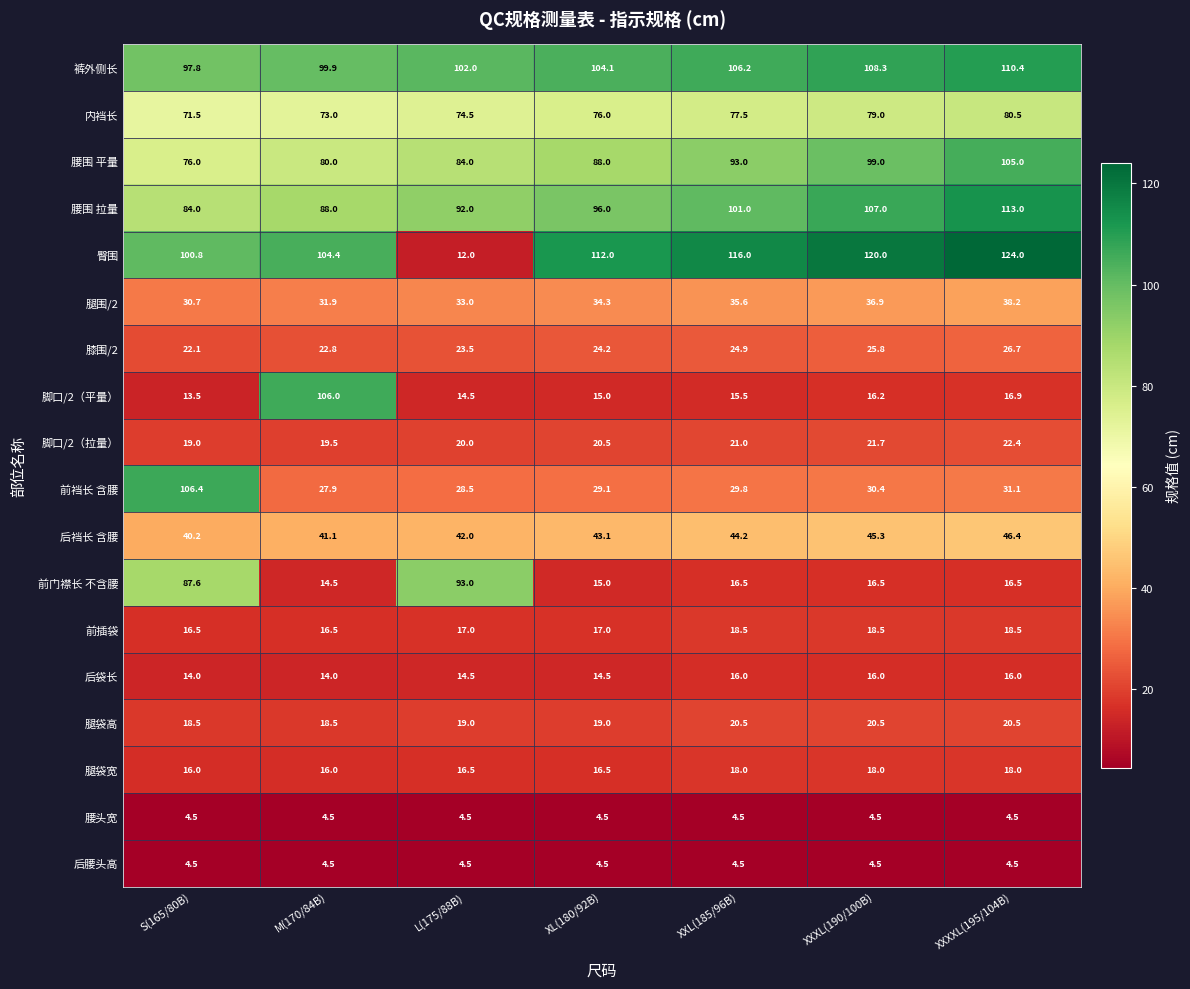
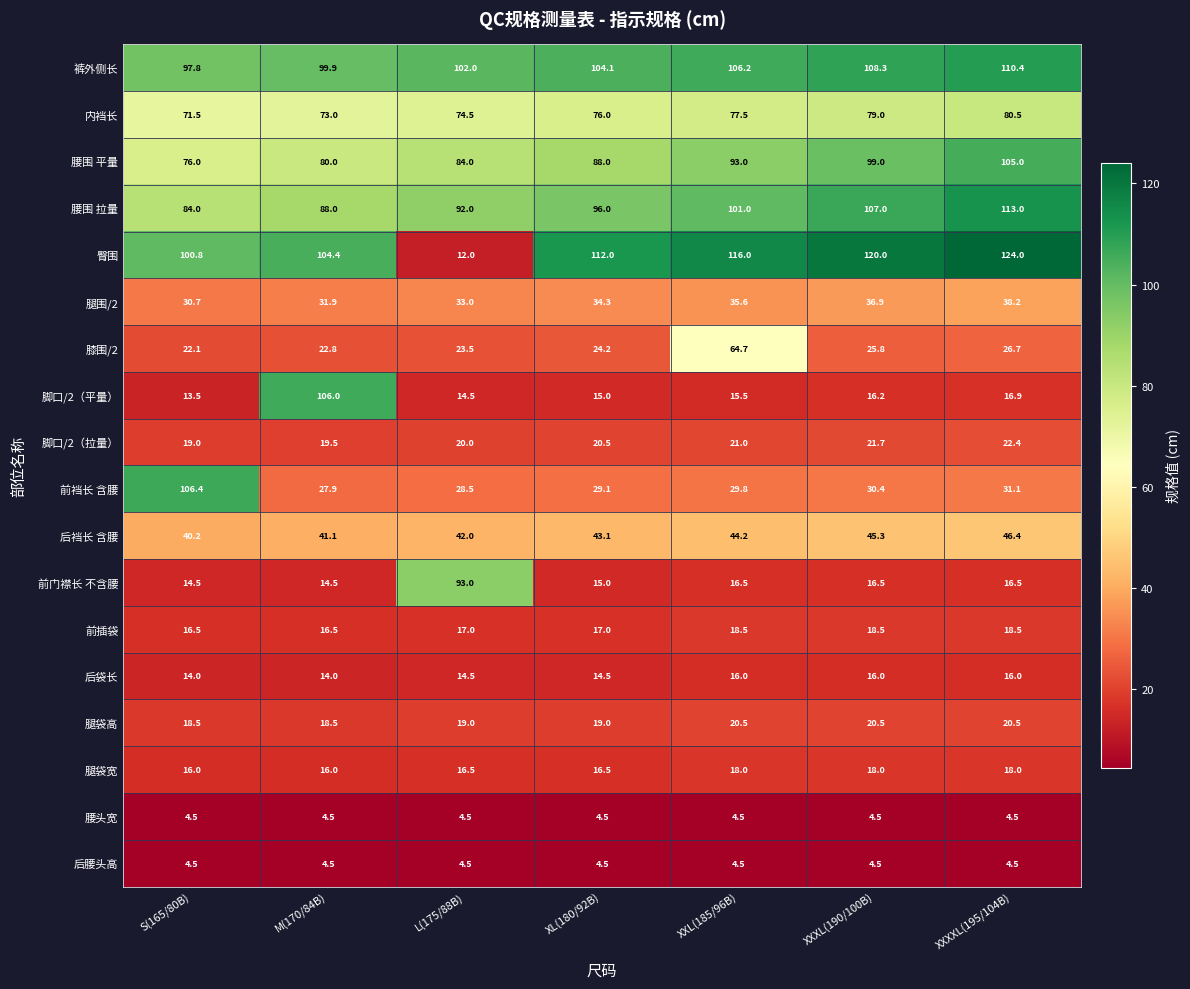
  {
    "裤外侧长": {
      "S(165/80B)": 97.8,
      "M(170/84B)": 99.9,
      "L(175/88B)": 102.0,
      "XL(180/92B)": 104.1,
      "XXL(185/96B)": 106.2,
      "XXXL(190/100B)": 108.3,
      "XXXXL(195/104B)": 110.4
    },
    "内裆长": {
      "S(165/80B)": 71.5,
      "M(170/84B)": 73.0,
      "L(175/88B)": 74.5,
      "XL(180/92B)": 76.0,
      "XXL(185/96B)": 77.5,
      "XXXL(190/100B)": 79.0,
      "XXXXL(195/104B)": 80.5
    },
    "腰围 平量": {
      "S(165/80B)": 76.0,
      "M(170/84B)": 80.0,
      "L(175/88B)": 84.0,
      "XL(180/92B)": 88.0,
      "XXL(185/96B)": 93.0,
      "XXXL(190/100B)": 99.0,
      "XXXXL(195/104B)": 105.0
    },
    "腰围 拉量": {
      "S(165/80B)": 84.0,
      "M(170/84B)": 88.0,
      "L(175/88B)": 92.0,
      "XL(180/92B)": 96.0,
      "XXL(185/96B)": 101.0,
      "XXXL(190/100B)": 107.0,
      "XXXXL(195/104B)": 113.0
    },
    "臀围": {
      "S(165/80B)": 100.8,
      "M(170/84B)": 104.4,
      "L(175/88B)": 12.0,
      "XL(180/92B)": 112.0,
      "XXL(185/96B)": 116.0,
      "XXXL(190/100B)": 120.0,
      "XXXXL(195/104B)": 124.0
    },
    "腿围/2": {
      "S(165/80B)": 30.7,
      "M(170/84B)": 31.9,
      "L(175/88B)": 33.0,
      "XL(180/92B)": 34.3,
      "XXL(185/96B)": 35.6,
      "XXXL(190/100B)": 36.9,
      "XXXXL(195/104B)": 38.2
    },
    "膝围/2": {
      "S(165/80B)": 22.1,
      "M(170/84B)": 22.8,
      "L(175/88B)": 23.5,
      "XL(180/92B)": 24.2,
-     "XXL(185/96B)": 24.9,
+     "XXL(185/96B)": 64.7,
      "XXXL(190/100B)": 25.8,
      "XXXXL(195/104B)": 26.7
    },
    "脚口/2（平量）": {
      "S(165/80B)": 13.5,
      "M(170/84B)": 106.0,
      "L(175/88B)": 14.5,
      "XL(180/92B)": 15.0,
      "XXL(185/96B)": 15.5,
      "XXXL(190/100B)": 16.2,
      "XXXXL(195/104B)": 16.9
    },
    "脚口/2（拉量）": {
      "S(165/80B)": 19.0,
      "M(170/84B)": 19.5,
      "L(175/88B)": 20.0,
      "XL(180/92B)": 20.5,
      "XXL(185/96B)": 21.0,
      "XXXL(190/100B)": 21.7,
      "XXXXL(195/104B)": 22.4
    },
    "前裆长 含腰": {
      "S(165/80B)": 106.4,
      "M(170/84B)": 27.9,
      "L(175/88B)": 28.5,
      "XL(180/92B)": 29.1,
      "XXL(185/96B)": 29.8,
      "XXXL(190/100B)": 30.4,
      "XXXXL(195/104B)": 31.1
    },
    "后裆长 含腰": {
      "S(165/80B)": 40.2,
      "M(170/84B)": 41.1,
      "L(175/88B)": 42.0,
      "XL(180/92B)": 43.1,
      "XXL(185/96B)": 44.2,
      "XXXL(190/100B)": 45.3,
      "XXXXL(195/104B)": 46.4
    },
    "前门襟长 不含腰": {
-     "S(165/80B)": 87.6,
+     "S(165/80B)": 14.5,
      "M(170/84B)": 14.5,
      "L(175/88B)": 93.0,
      "XL(180/92B)": 15.0,
      "XXL(185/96B)": 16.5,
      "XXXL(190/100B)": 16.5,
      "XXXXL(195/104B)": 16.5
    },
    "前插袋": {
      "S(165/80B)": 16.5,
      "M(170/84B)": 16.5,
      "L(175/88B)": 17.0,
      "XL(180/92B)": 17.0,
      "XXL(185/96B)": 18.5,
      "XXXL(190/100B)": 18.5,
      "XXXXL(195/104B)": 18.5
    },
    "后袋长": {
      "S(165/80B)": 14.0,
      "M(170/84B)": 14.0,
      "L(175/88B)": 14.5,
      "XL(180/92B)": 14.5,
      "XXL(185/96B)": 16.0,
      "XXXL(190/100B)": 16.0,
      "XXXXL(195/104B)": 16.0
    },
    "腿袋高": {
      "S(165/80B)": 18.5,
      "M(170/84B)": 18.5,
      "L(175/88B)": 19.0,
      "XL(180/92B)": 19.0,
      "XXL(185/96B)": 20.5,
      "XXXL(190/100B)": 20.5,
      "XXXXL(195/104B)": 20.5
    },
    "腿袋宽": {
      "S(165/80B)": 16.0,
      "M(170/84B)": 16.0,
      "L(175/88B)": 16.5,
      "XL(180/92B)": 16.5,
      "XXL(185/96B)": 18.0,
      "XXXL(190/100B)": 18.0,
      "XXXXL(195/104B)": 18.0
    },
    "腰头宽": {
      "S(165/80B)": 4.5,
      "M(170/84B)": 4.5,
      "L(175/88B)": 4.5,
      "XL(180/92B)": 4.5,
      "XXL(185/96B)": 4.5,
      "XXXL(190/100B)": 4.5,
      "XXXXL(195/104B)": 4.5
    },
    "后腰头高": {
      "S(165/80B)": 4.5,
      "M(170/84B)": 4.5,
      "L(175/88B)": 4.5,
      "XL(180/92B)": 4.5,
      "XXL(185/96B)": 4.5,
      "XXXL(190/100B)": 4.5,
      "XXXXL(195/104B)": 4.5
    }
  }
